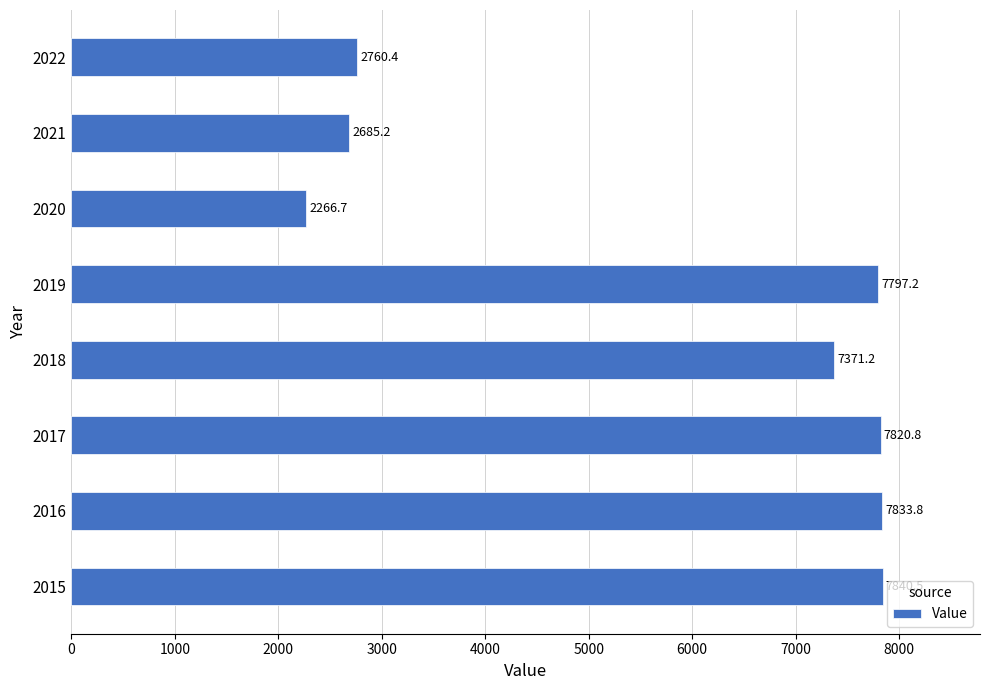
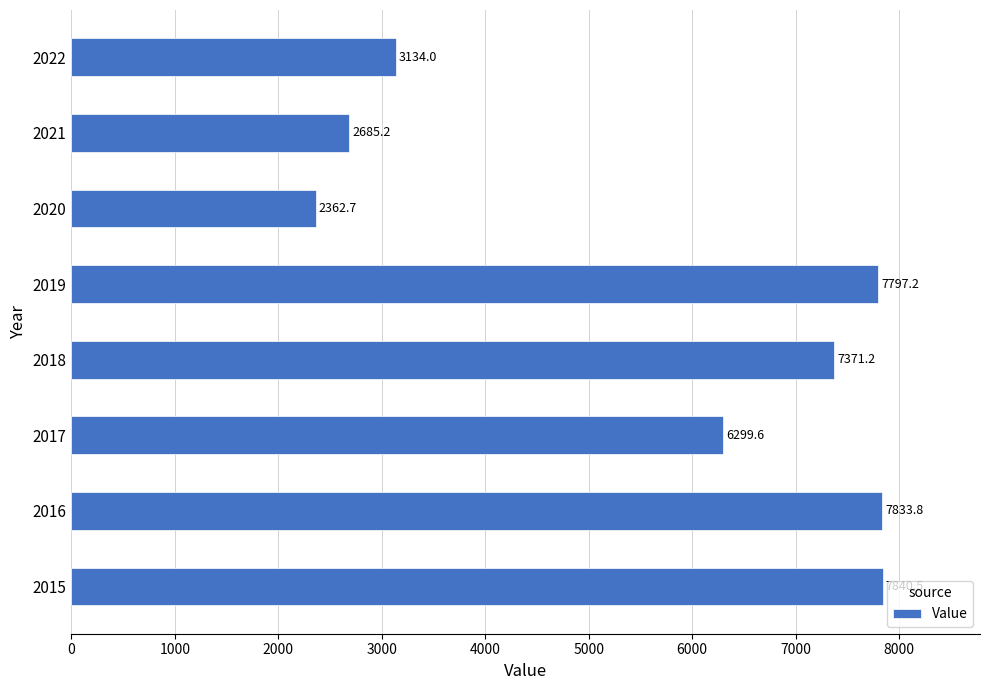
  {
-   "2022": 2760.4,
+   "2022": 3134.0,
    "2021": 2685.2,
-   "2020": 2266.7,
+   "2020": 2362.7,
    "2019": 7797.2,
    "2018": 7371.2,
-   "2017": 7820.8,
+   "2017": 6299.6,
    "2016": 7833.8
  }
